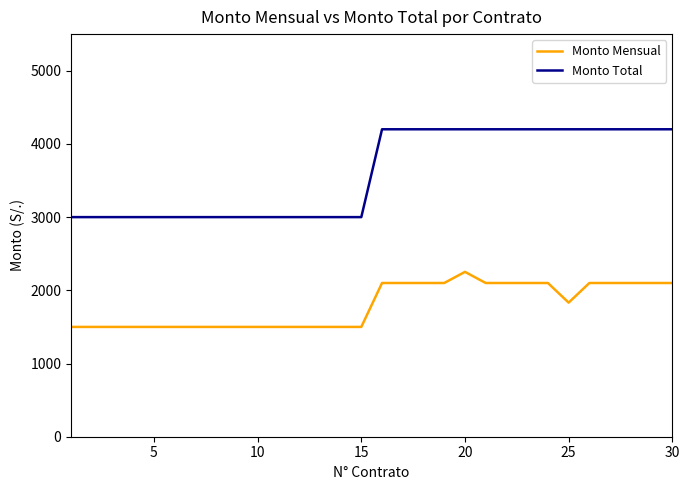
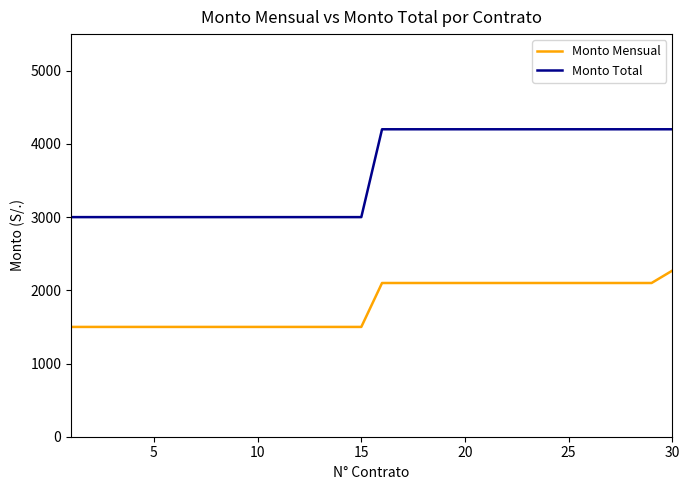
  {
    "Monto Mensual": {
      "5": 1500,
      "10": 1500,
      "15": 1500,
-     "20": 2300,
-     "25": 1800,
-     "30": 2100
+     "20": 2100,
+     "25": 2100,
+     "30": 2300
    },
    "Monto Total": {
      "5": 3000,
      "10": 3000,
      "15": 3000,
      "20": 4200,
      "25": 4200,
      "30": 4200
    }
  }
